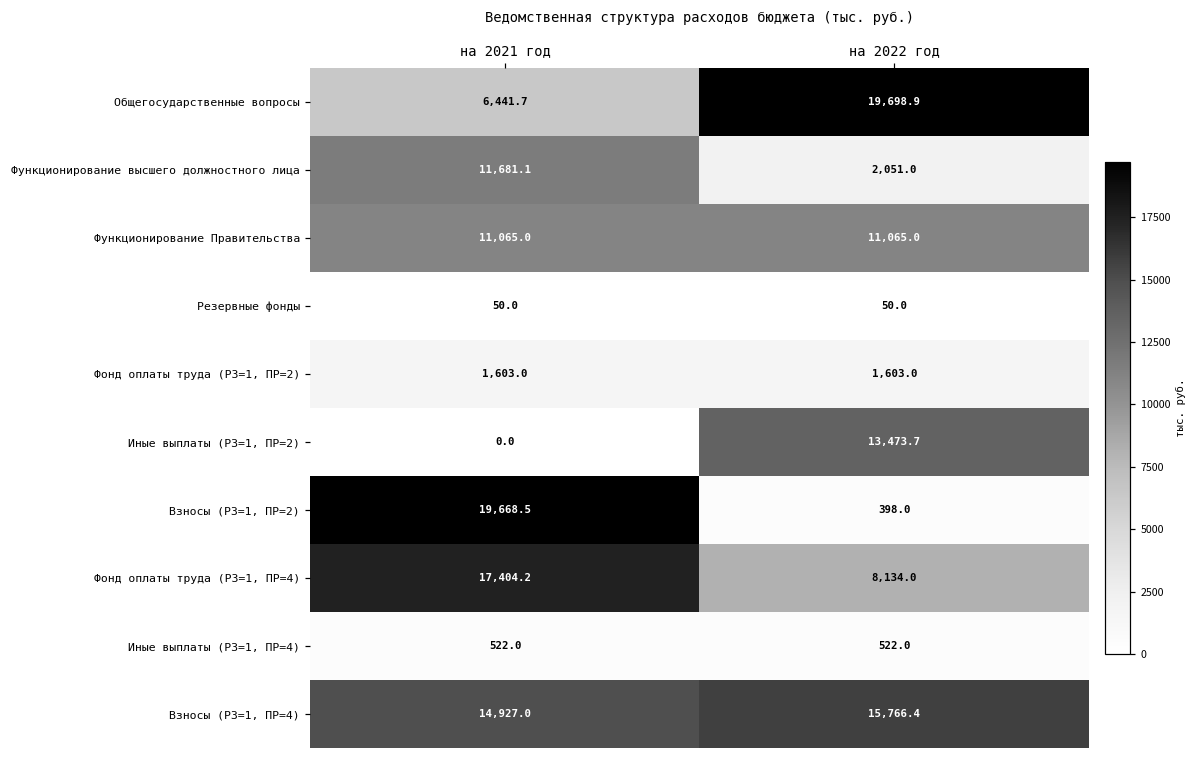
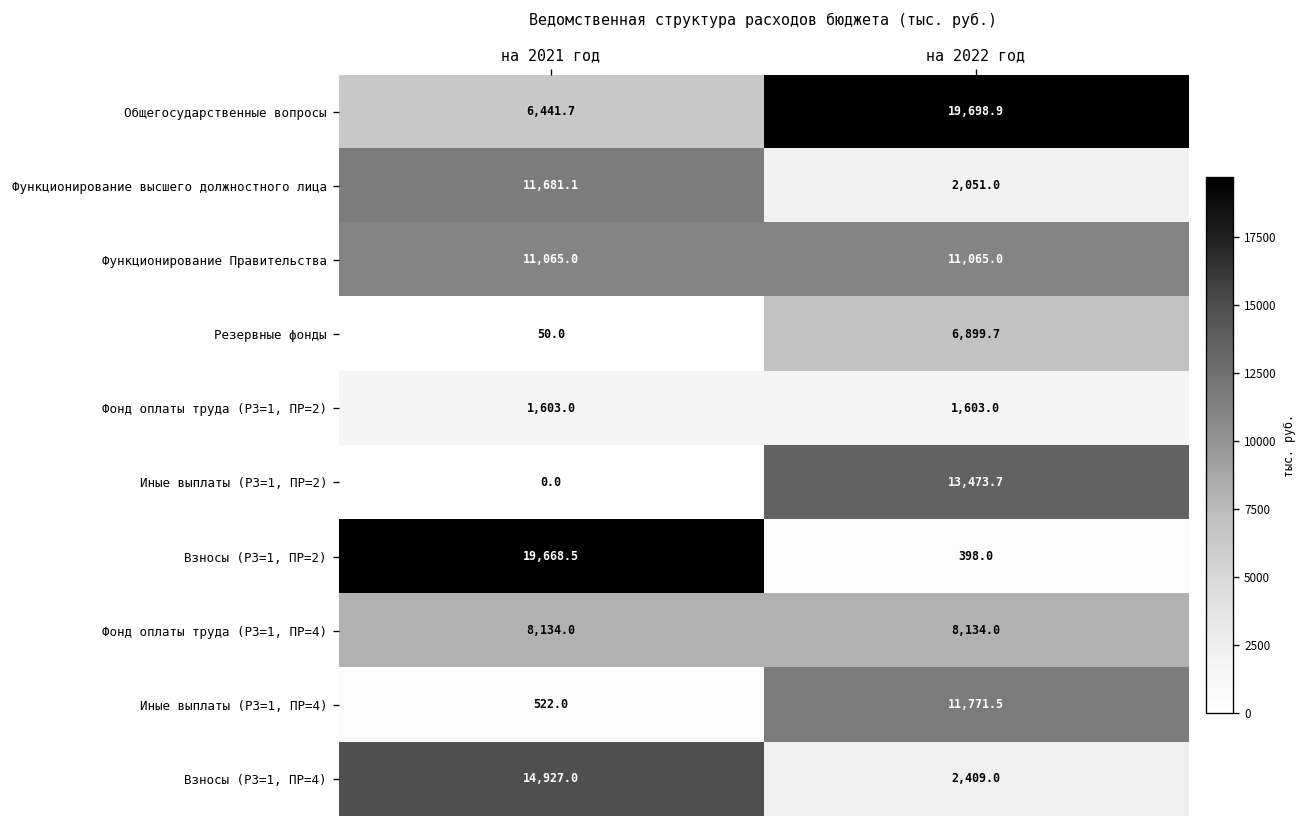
  {
    "Общегосударственные вопросы": {
      "на 2021 год": "6,441.7",
      "на 2022 год": "19,698.9"
    },
    "Функционирование высшего должностного лица": {
      "на 2021 год": "11,681.1",
      "на 2022 год": "2,051.0"
    },
    "Функционирование Правительства": {
      "на 2021 год": "11,065.0",
      "на 2022 год": "11,065.0"
    },
    "Резервные фонды": {
      "на 2021 год": "50.0",
-     "на 2022 год": "50.0"
+     "на 2022 год": "6,899.7"
    },
    "Фонд оплаты труда (РЗ=1, ПР=2)": {
      "на 2021 год": "1,603.0",
      "на 2022 год": "1,603.0"
    },
    "Иные выплаты (РЗ=1, ПР=2)": {
      "на 2021 год": "0.0",
      "на 2022 год": "13,473.7"
    },
    "Взносы (РЗ=1, ПР=2)": {
      "на 2021 год": "19,668.5",
      "на 2022 год": "398.0"
    },
    "Фонд оплаты труда (РЗ=1, ПР=4)": {
-     "на 2021 год": "17,404.2",
+     "на 2021 год": "8,134.0",
      "на 2022 год": "8,134.0"
    },
    "Иные выплаты (РЗ=1, ПР=4)": {
      "на 2021 год": "522.0",
-     "на 2022 год": "522.0"
+     "на 2022 год": "11,771.5"
    },
    "Взносы (РЗ=1, ПР=4)": {
      "на 2021 год": "14,927.0",
-     "на 2022 год": "15,766.4"
+     "на 2022 год": "2,409.0"
    }
  }
